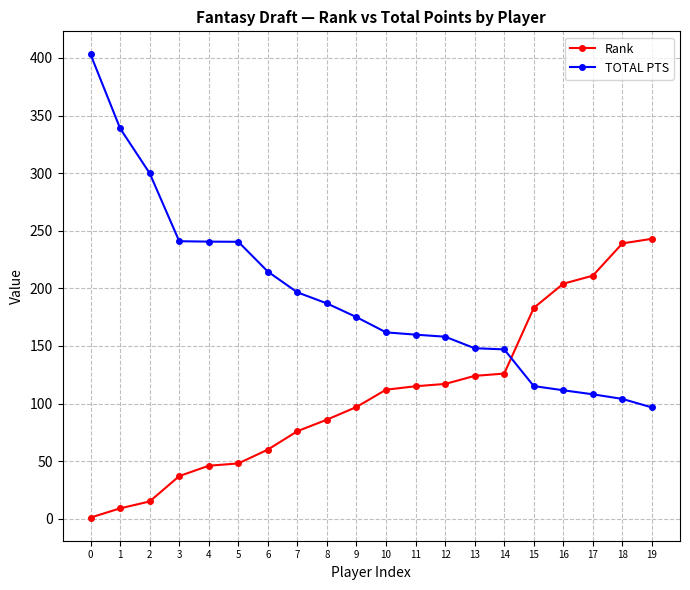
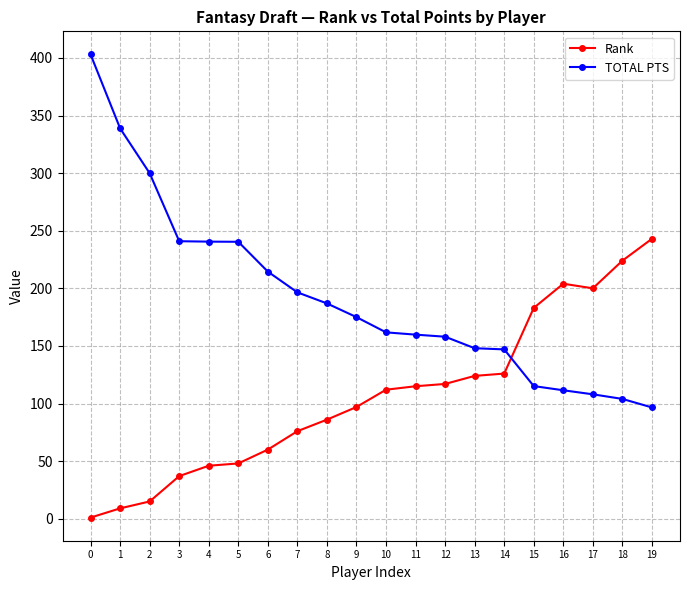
  {
    "Rank": {
      "0": 1,
      "1": 9,
      "2": 15,
      "3": 37,
      "4": 46,
      "5": 48,
      "6": 60,
      "7": 76,
      "8": 86,
      "9": 97,
      "10": 112,
      "11": 115,
      "12": 117,
      "13": 124,
      "14": 126,
      "15": 183,
      "16": 204,
-     "17": 211,
-     "18": 239,
+     "17": 200,
+     "18": 224,
      "19": 243
    },
    "TOTAL PTS": {
      "0": 403,
      "1": 339,
      "2": 300,
      "3": 241,
      "4": 241,
      "5": 240,
      "6": 215,
      "7": 197,
      "8": 187,
      "9": 175,
      "10": 162,
      "11": 160,
      "12": 158,
      "13": 148,
      "14": 147,
      "15": 115,
      "16": 112,
      "17": 108,
      "18": 104,
      "19": 97
    }
  }
